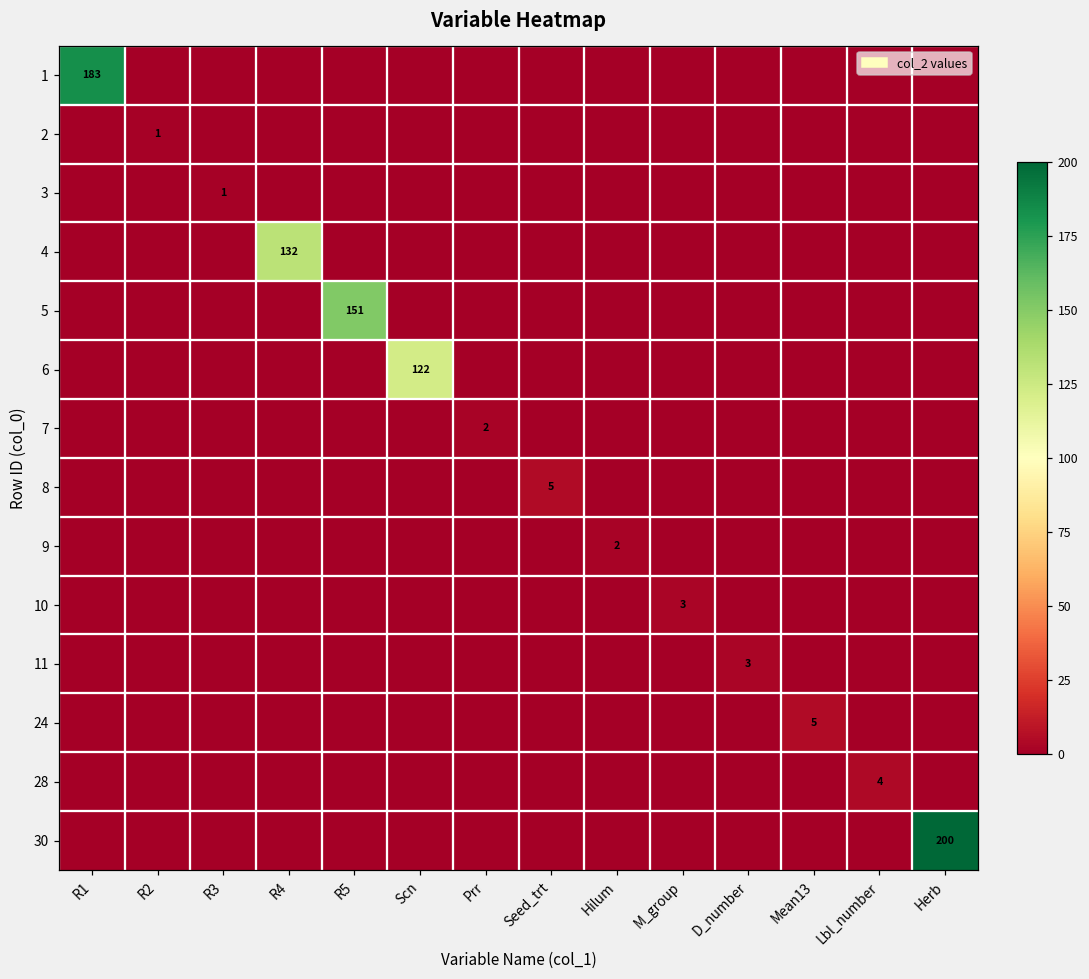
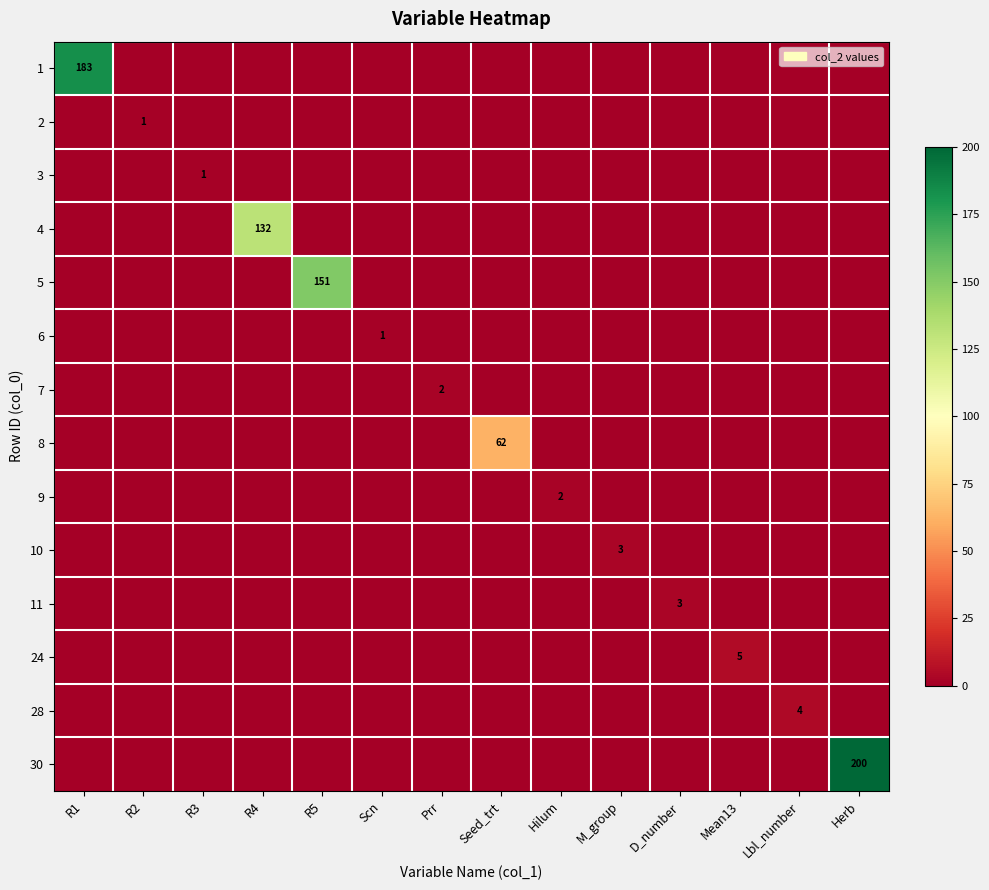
  {
    "1": {
      "R1": 183
    },
    "2": {
      "R2": 1
    },
    "3": {
      "R3": 1
    },
    "4": {
      "R4": 132
    },
    "5": {
      "R5": 151
    },
    "6": {
-     "Scn": 122
+     "Scn": 1
    },
    "7": {
      "Prr": 2
    },
    "8": {
-     "Seed_trt": 5
+     "Seed_trt": 62
    },
    "9": {
      "Hilum": 2
    },
    "10": {
      "M_group": 3
    },
    "11": {
      "D_number": 3
    },
    "24": {
      "Mean13": 5
    },
    "28": {
      "Lbl_number": 4
    },
    "30": {
      "Herb": 200
    }
  }
